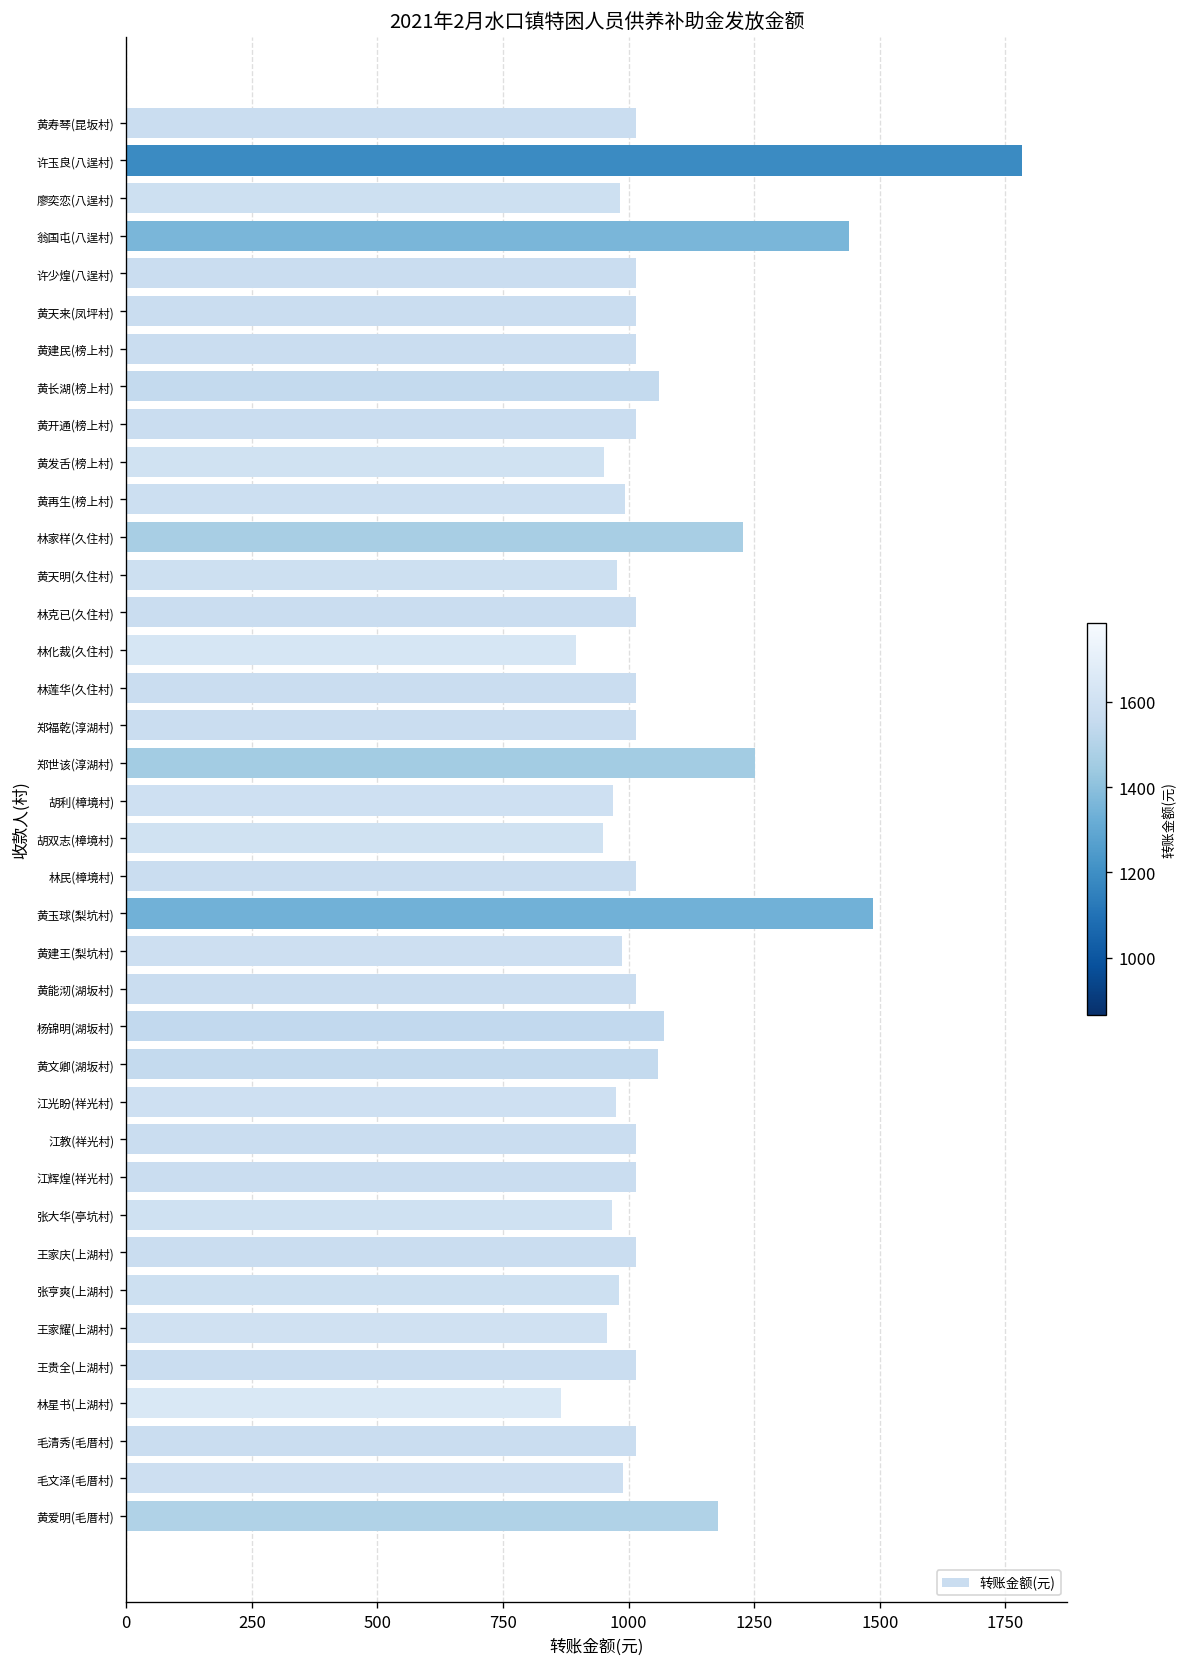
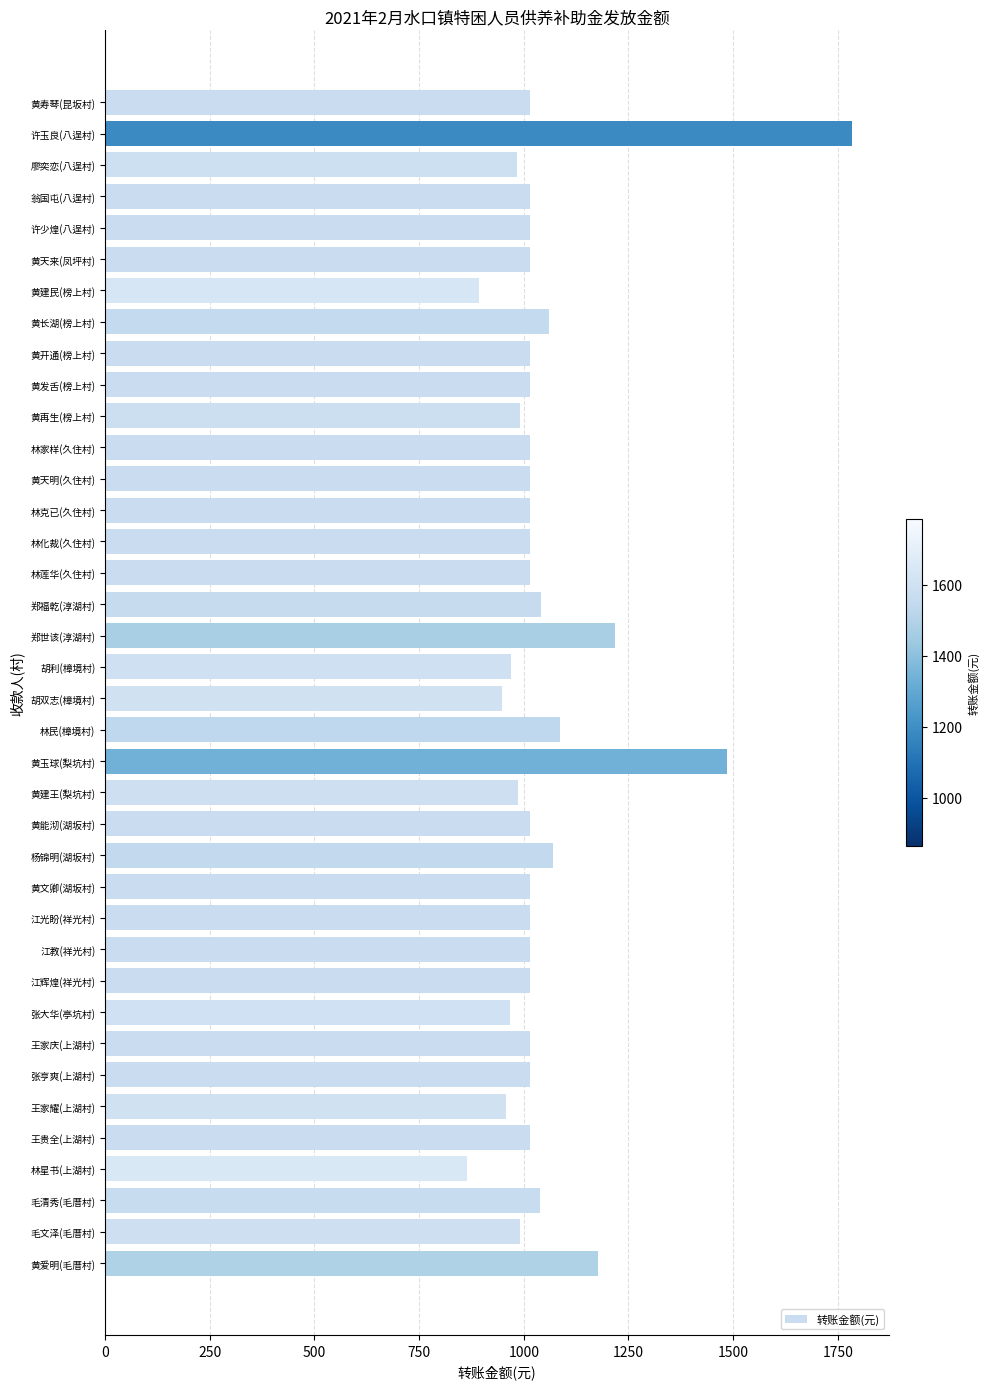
  {
    "黄寿琴(昆坂村)": 1020,
    "许玉良(八逞村)": 1780,
    "廖奕恋(八逞村)": 980,
-   "翁国屯(八逞村)": 1440,
+   "翁国屯(八逞村)": 1020,
    "许少煌(八逞村)": 1020,
    "黄天来(凤坪村)": 1020,
-   "黄建民(榜上村)": 1020,
+   "黄建民(榜上村)": 890,
    "黄长湖(榜上村)": 1060,
    "黄开通(榜上村)": 1020,
-   "黄发舌(榜上村)": 950,
+   "黄发舌(榜上村)": 1020,
    "黄再生(榜上村)": 990,
-   "林家样(久住村)": 1230,
-   "黄天明(久住村)": 980,
+   "林家样(久住村)": 1020,
+   "黄天明(久住村)": 1020,
    "林克已(久住村)": 1020,
-   "林化裁(久住村)": 900,
+   "林化裁(久住村)": 1020,
    "林莲华(久住村)": 1020,
-   "郑福乾(淳湖村)": 1020,
-   "郑世该(淳湖村)": 1250,
+   "郑福乾(淳湖村)": 1040,
+   "郑世该(淳湖村)": 1220,
    "胡利(樟境村)": 970,
    "胡双志(樟境村)": 950,
-   "林民(樟境村)": 1020,
+   "林民(樟境村)": 1090,
    "黄玉球(梨坑村)": 1490,
    "黄建王(梨坑村)": 990,
    "黄能沏(湖坂村)": 1020,
    "杨锦明(湖坂村)": 1070,
-   "黄文卿(湖坂村)": 1060,
-   "江光盼(祥光村)": 980,
+   "黄文卿(湖坂村)": 1020,
+   "江光盼(祥光村)": 1020,
    "江教(祥光村)": 1020,
    "江辉煌(祥光村)": 1020,
    "张大华(亭坑村)": 970,
    "王家庆(上湖村)": 1020,
-   "张亨爽(上湖村)": 980,
+   "张亨爽(上湖村)": 1020,
    "王家耀(上湖村)": 960,
    "王贵全(上湖村)": 1020,
    "林星书(上湖村)": 870,
-   "毛清秀(毛厝村)": 1020,
+   "毛清秀(毛厝村)": 1040,
    "毛文泽(毛厝村)": 990,
    "黄爱明(毛厝村)": 1180
  }
